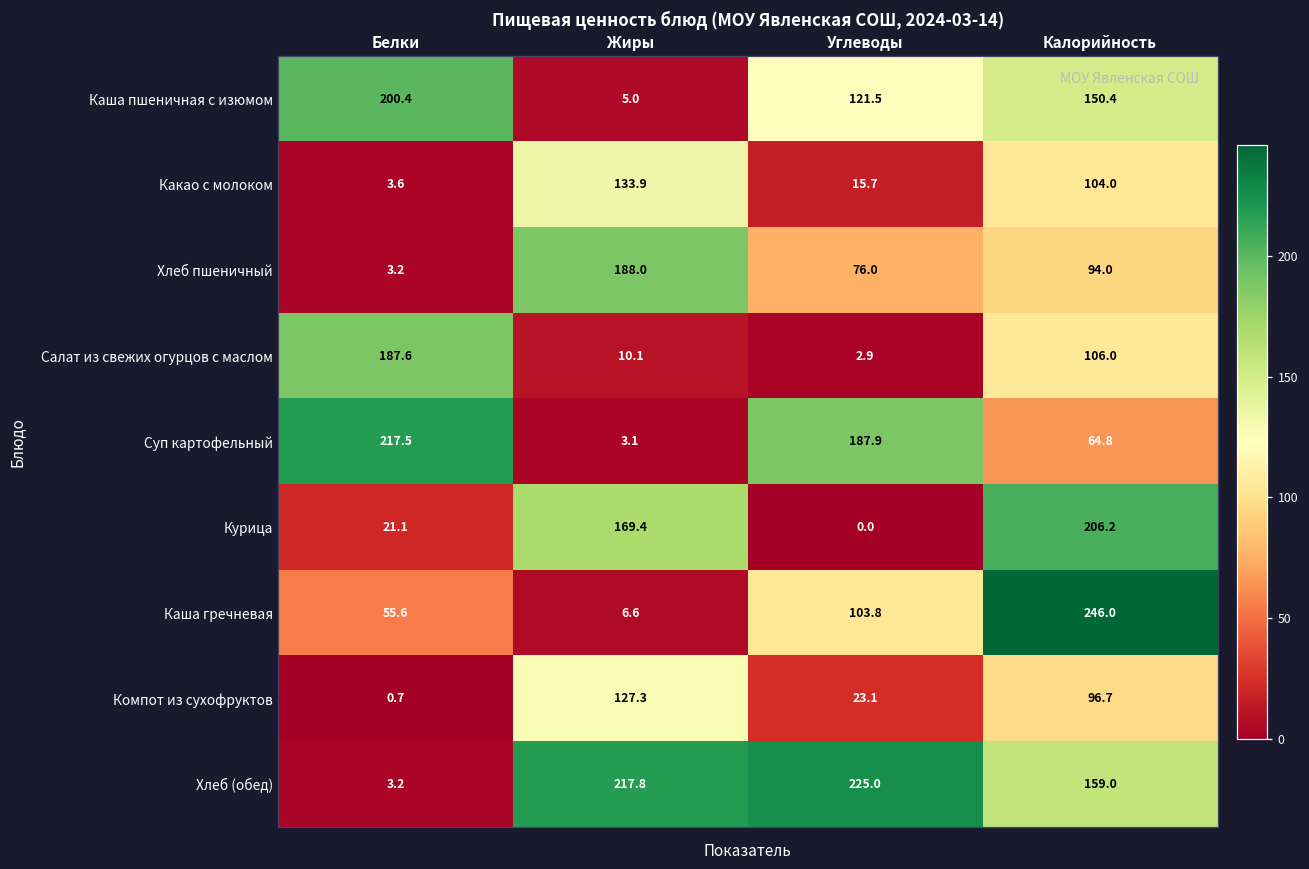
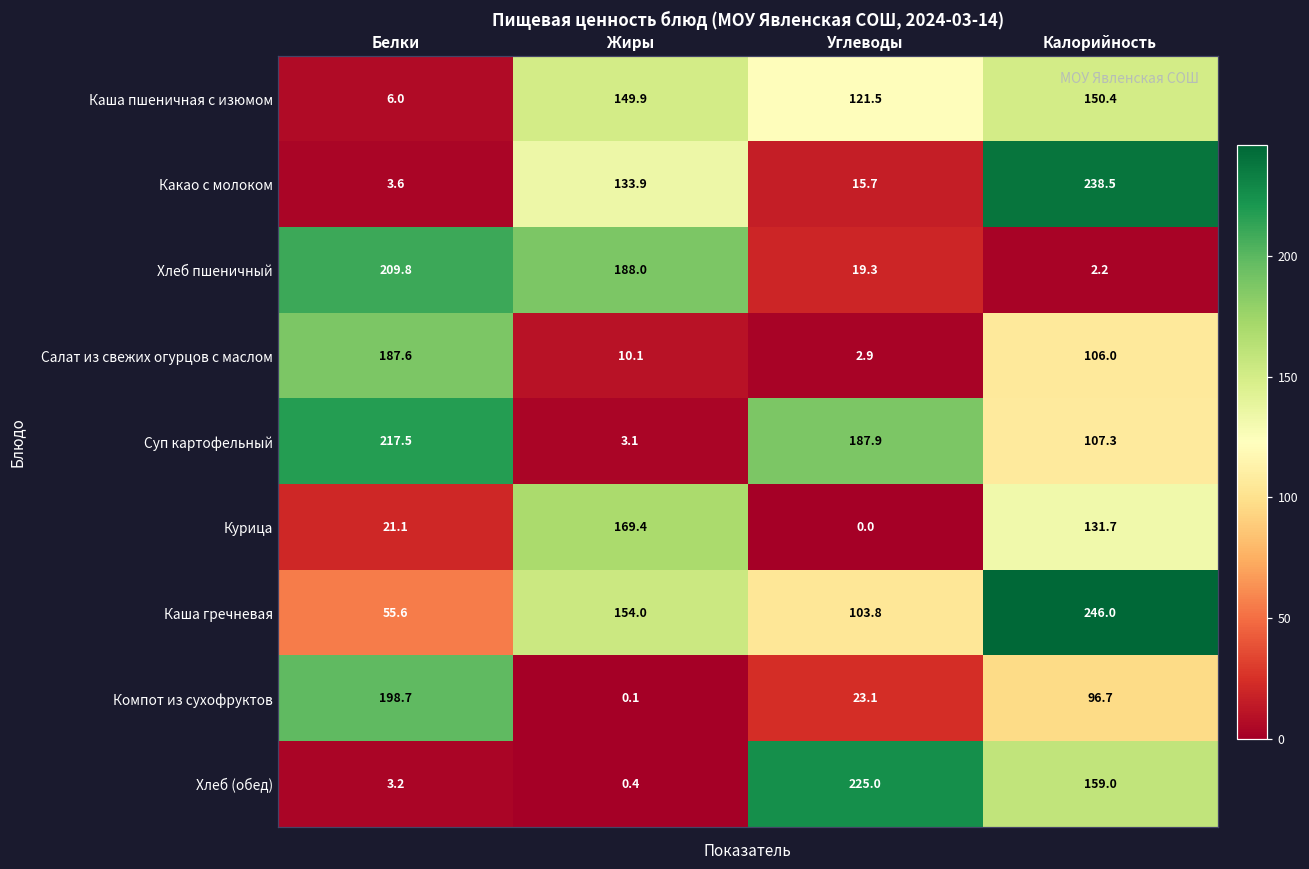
  {
    "Каша пшеничная с изюмом": {
-     "Белки": 200.4,
-     "Жиры": 5.0,
+     "Белки": 6.0,
+     "Жиры": 149.9,
      "Углеводы": 121.5
    },
    "Какао с молоком": {
      "Белки": 3.6,
      "Жиры": 133.9,
      "Углеводы": 15.7,
-     "Калорийность": 104.0
+     "Калорийность": 238.5
    },
    "Хлеб пшеничный": {
-     "Белки": 3.2,
+     "Белки": 209.8,
      "Жиры": 188.0,
-     "Углеводы": 76.0,
-     "Калорийность": 94.0
+     "Углеводы": 19.3,
+     "Калорийность": 2.2
    },
    "Салат из свежих огурцов с маслом": {
      "Белки": 187.6,
      "Жиры": 10.1,
      "Углеводы": 2.9,
      "Калорийность": 106.0
    },
    "Суп картофельный": {
      "Белки": 217.5,
      "Жиры": 3.1,
      "Углеводы": 187.9,
-     "Калорийность": 64.8
+     "Калорийность": 107.3
    },
    "Курица": {
      "Белки": 21.1,
      "Жиры": 169.4,
      "Углеводы": 0.0,
-     "Калорийность": 206.2
+     "Калорийность": 131.7
    },
    "Каша гречневая": {
      "Белки": 55.6,
-     "Жиры": 6.6,
+     "Жиры": 154.0,
      "Углеводы": 103.8,
      "Калорийность": 246.0
    },
    "Компот из сухофруктов": {
-     "Белки": 0.7,
-     "Жиры": 127.3,
+     "Белки": 198.7,
+     "Жиры": 0.1,
      "Углеводы": 23.1,
      "Калорийность": 96.7
    },
    "Хлеб (обед)": {
      "Белки": 3.2,
-     "Жиры": 217.8,
+     "Жиры": 0.4,
      "Углеводы": 225.0,
      "Калорийность": 159.0
    }
  }
